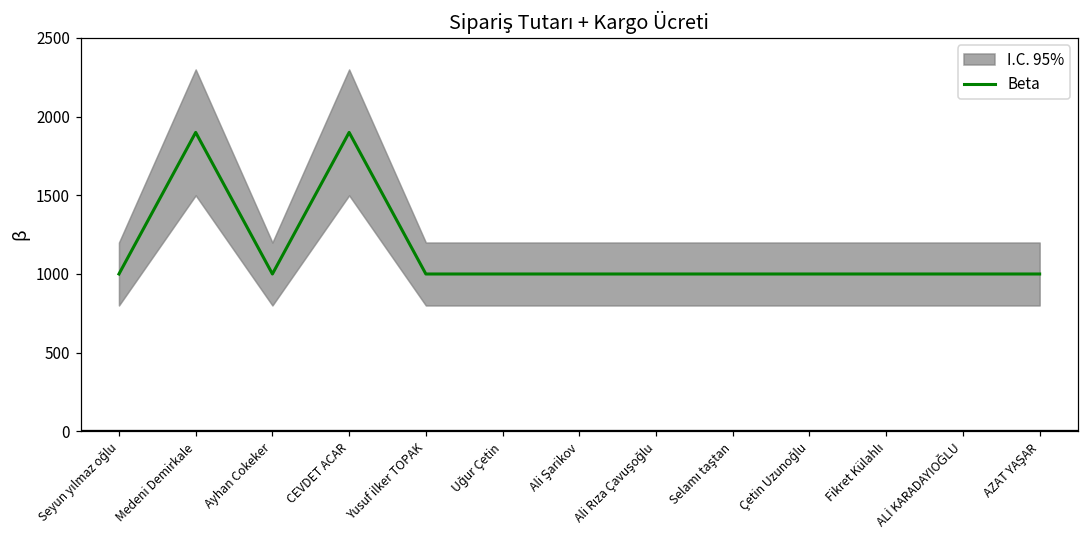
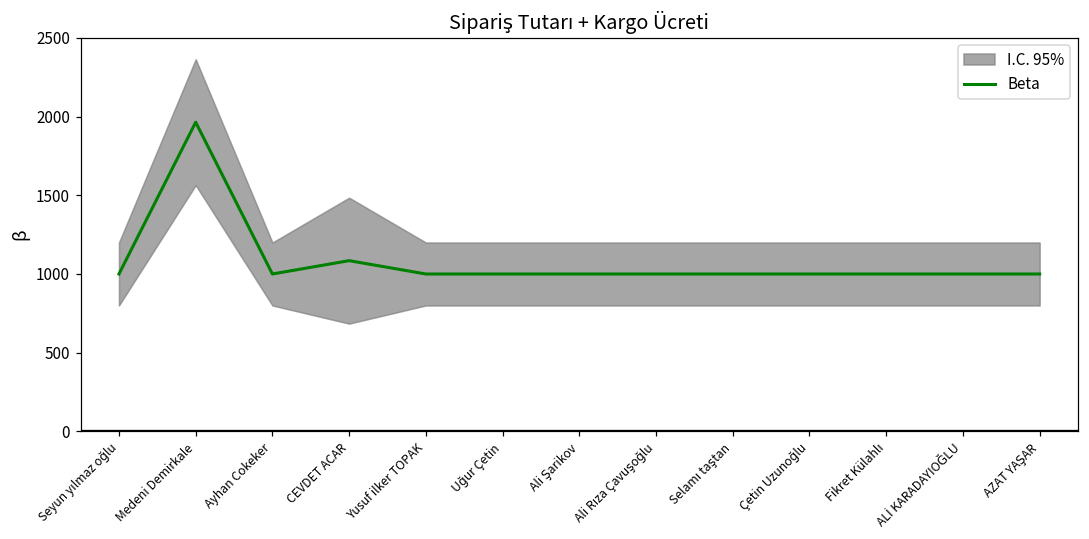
  {
    "Beta": {
      "Seyun yılmaz oğlu": 1000,
-     "Medeni Demirkale": 1900,
+     "Medeni Demirkale": 1960,
      "Ayhan Cokeker": 1000,
-     "CEVDET ACAR": 1900,
+     "CEVDET ACAR": 1080,
      "Yusuf ilker TOPAK": 1000,
      "Uğur Çetin": 1000,
      "Ali Şarikov": 1000,
      "Ali Rıza Çavuşoğlu": 1000,
      "Selamı taştan": 1000,
      "Çetin Uzunoğlu": 1000,
      "Fikret Külahlı": 1000,
      "ALİ KARADAYIOĞLU": 1000,
      "AZAT YAŞAR": 1000
    }
  }
